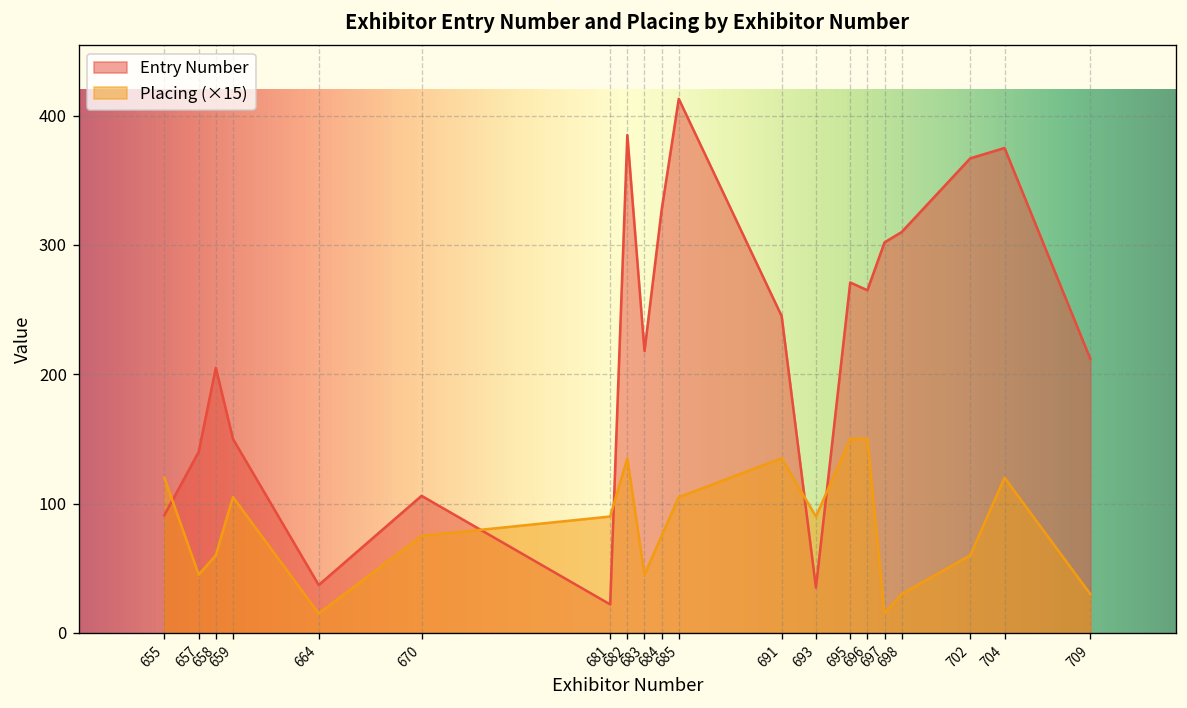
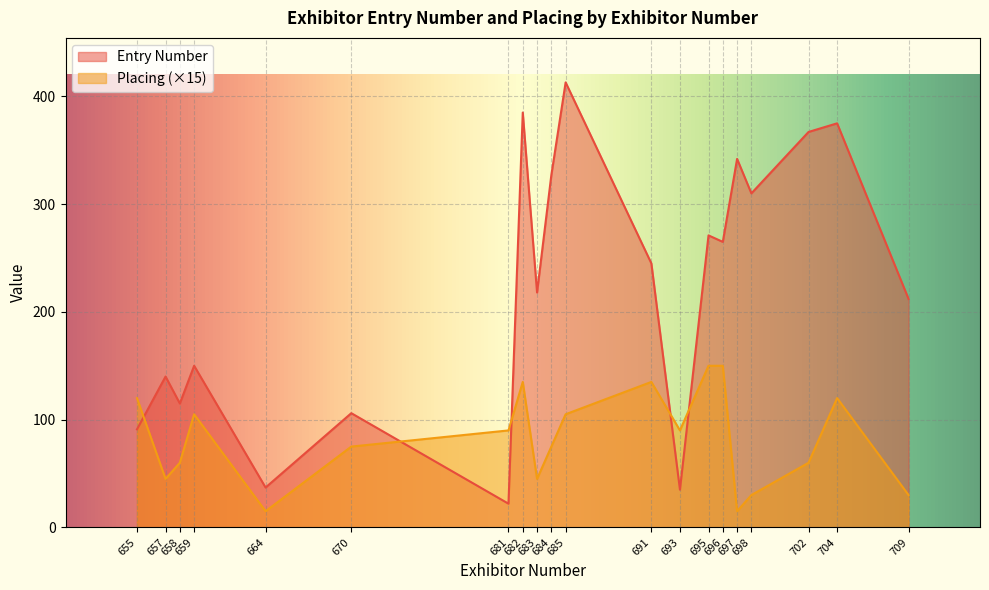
  {
    "Entry Number": {
      "655": 91,
      "657": 140,
-     "658": 205,
+     "658": 115,
      "659": 150,
      "664": 37,
      "670": 106,
      "681": 22,
      "682": 385,
      "683": 218,
      "684": 327,
      "685": 413,
      "691": 245,
      "693": 35,
      "695": 271,
      "696": 265,
-     "697": 302,
+     "697": 342,
      "698": 310,
      "702": 367,
      "704": 375,
      "709": 212
    },
    "Placing (×15)": {
      "655": 120,
      "657": 45,
      "658": 60,
      "659": 105,
      "664": 15,
      "670": 75,
      "681": 90,
      "682": 135,
      "683": 45,
      "684": 75,
      "685": 105,
      "691": 135,
      "693": 90,
      "695": 150,
      "696": 150,
      "697": 15,
      "698": 30,
      "702": 60,
      "704": 120,
      "709": 30
    }
  }
